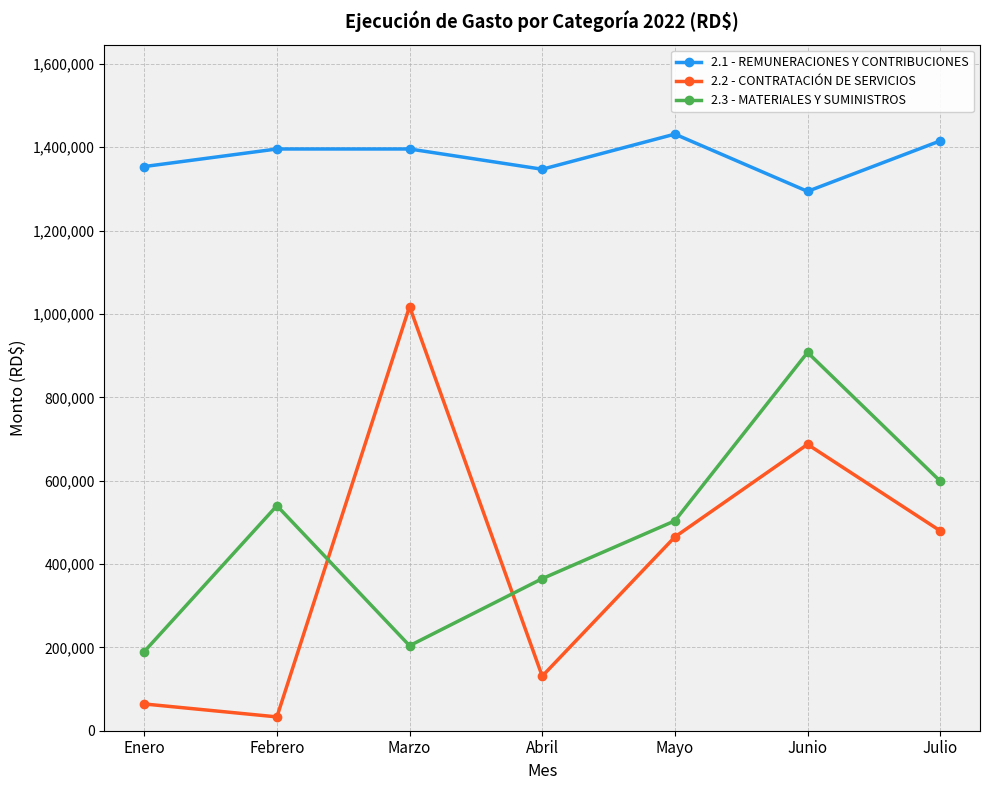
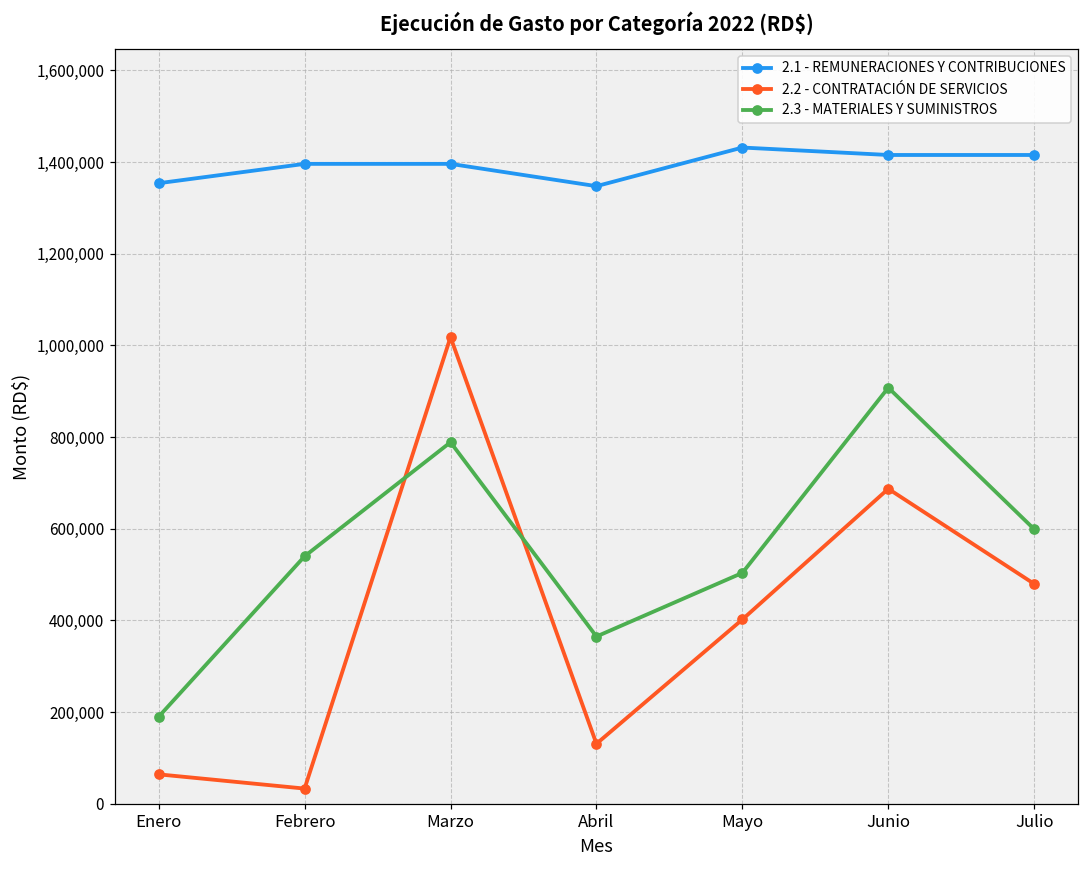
  {
    "2.1 - REMUNERACIONES Y CONTRIBUCIONES": {
      "Enero": "1,350,000",
      "Febrero": "1,400,000",
      "Marzo": "1,400,000",
      "Abril": "1,350,000",
      "Mayo": "1,430,000",
-     "Junio": "1,290,000",
+     "Junio": "1,420,000",
      "Julio": "1,420,000"
    },
    "2.2 - CONTRATACIÓN DE SERVICIOS": {
      "Enero": "60,000",
      "Febrero": "30,000",
      "Marzo": "1,020,000",
      "Abril": "130,000",
-     "Mayo": "460,000",
+     "Mayo": "400,000",
      "Junio": "690,000",
      "Julio": "480,000"
    },
    "2.3 - MATERIALES Y SUMINISTROS": {
      "Enero": "190,000",
      "Febrero": "540,000",
-     "Marzo": "200,000",
+     "Marzo": "790,000",
      "Abril": "360,000",
      "Mayo": "500,000",
      "Junio": "910,000",
      "Julio": "600,000"
    }
  }
